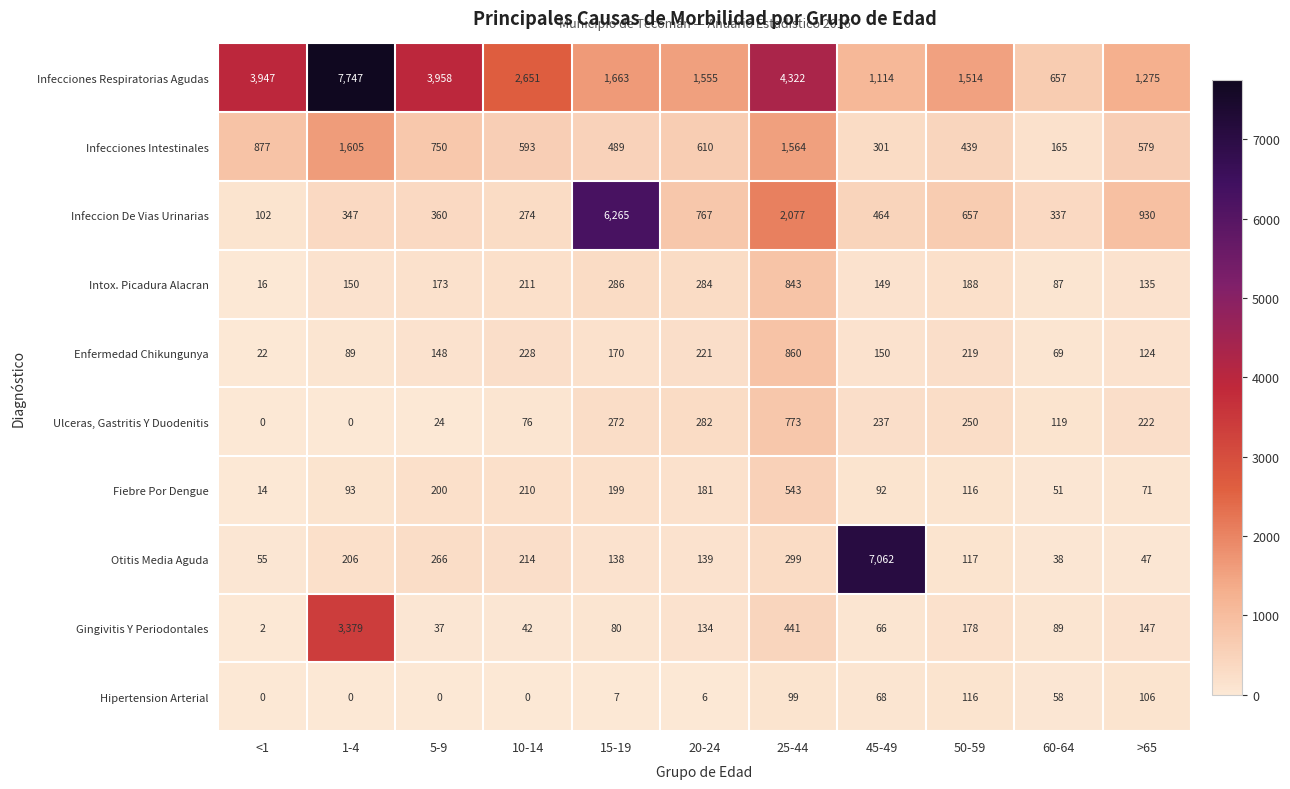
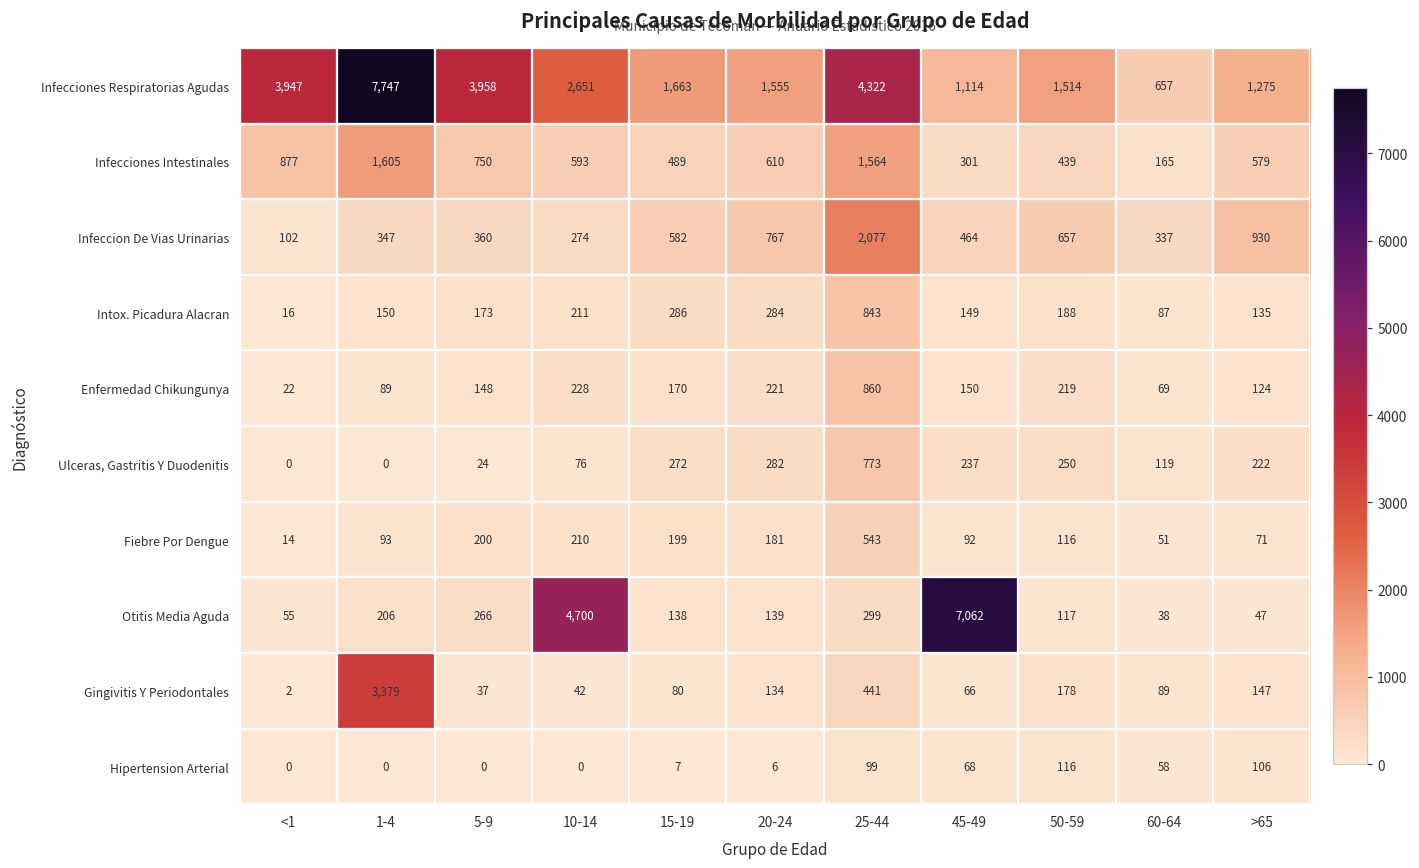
  {
    "Infecciones Respiratorias Agudas": {
      "<1": "3,947",
      "1-4": "7,747",
      "5-9": "3,958",
      "10-14": "2,651",
      "15-19": "1,663",
      "20-24": "1,555",
      "25-44": "4,322",
      "45-49": "1,114",
      "50-59": "1,514",
      "60-64": "657",
      ">65": "1,275"
    },
    "Infecciones Intestinales": {
      "<1": "877",
      "1-4": "1,605",
      "5-9": "750",
      "10-14": "593",
      "15-19": "489",
      "20-24": "610",
      "25-44": "1,564",
      "45-49": "301",
      "50-59": "439",
      "60-64": "165",
      ">65": "579"
    },
    "Infeccion De Vias Urinarias": {
      "<1": "102",
      "1-4": "347",
      "5-9": "360",
      "10-14": "274",
-     "15-19": "6,265",
+     "15-19": "582",
      "20-24": "767",
      "25-44": "2,077",
      "45-49": "464",
      "50-59": "657",
      "60-64": "337",
      ">65": "930"
    },
    "Intox. Picadura Alacran": {
      "<1": "16",
      "1-4": "150",
      "5-9": "173",
      "10-14": "211",
      "15-19": "286",
      "20-24": "284",
      "25-44": "843",
      "45-49": "149",
      "50-59": "188",
      "60-64": "87",
      ">65": "135"
    },
    "Enfermedad Chikungunya": {
      "<1": "22",
      "1-4": "89",
      "5-9": "148",
      "10-14": "228",
      "15-19": "170",
      "20-24": "221",
      "25-44": "860",
      "45-49": "150",
      "50-59": "219",
      "60-64": "69",
      ">65": "124"
    },
    "Ulceras, Gastritis Y Duodenitis": {
      "<1": "0",
      "1-4": "0",
      "5-9": "24",
      "10-14": "76",
      "15-19": "272",
      "20-24": "282",
      "25-44": "773",
      "45-49": "237",
      "50-59": "250",
      "60-64": "119",
      ">65": "222"
    },
    "Fiebre Por Dengue": {
      "<1": "14",
      "1-4": "93",
      "5-9": "200",
      "10-14": "210",
      "15-19": "199",
      "20-24": "181",
      "25-44": "543",
      "45-49": "92",
      "50-59": "116",
      "60-64": "51",
      ">65": "71"
    },
    "Otitis Media Aguda": {
      "<1": "55",
      "1-4": "206",
      "5-9": "266",
-     "10-14": "214",
+     "10-14": "4,700",
      "15-19": "138",
      "20-24": "139",
      "25-44": "299",
      "45-49": "7,062",
      "50-59": "117",
      "60-64": "38",
      ">65": "47"
    },
    "Gingivitis Y Periodontales": {
      "<1": "2",
      "1-4": "3,379",
      "5-9": "37",
      "10-14": "42",
      "15-19": "80",
      "20-24": "134",
      "25-44": "441",
      "45-49": "66",
      "50-59": "178",
      "60-64": "89",
      ">65": "147"
    },
    "Hipertension Arterial": {
      "<1": "0",
      "1-4": "0",
      "5-9": "0",
      "10-14": "0",
      "15-19": "7",
      "20-24": "6",
      "25-44": "99",
      "45-49": "68",
      "50-59": "116",
      "60-64": "58",
      ">65": "106"
    }
  }
